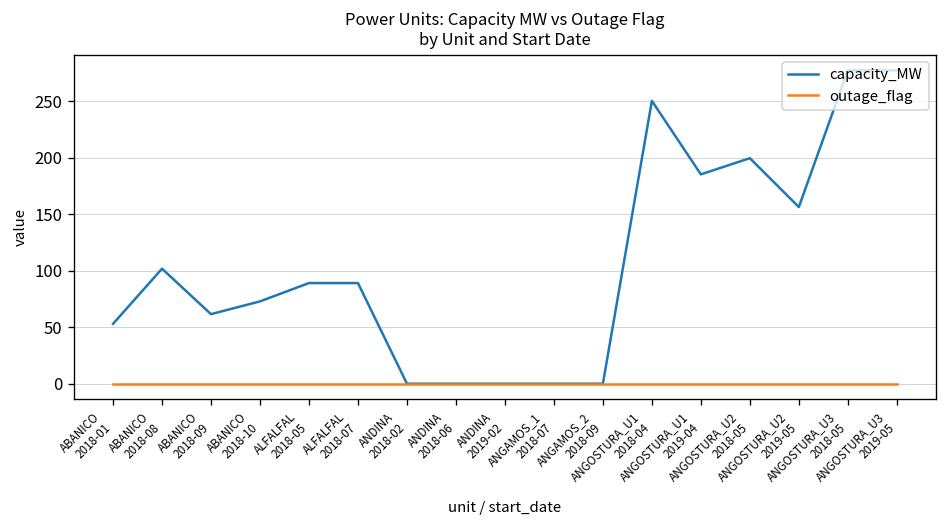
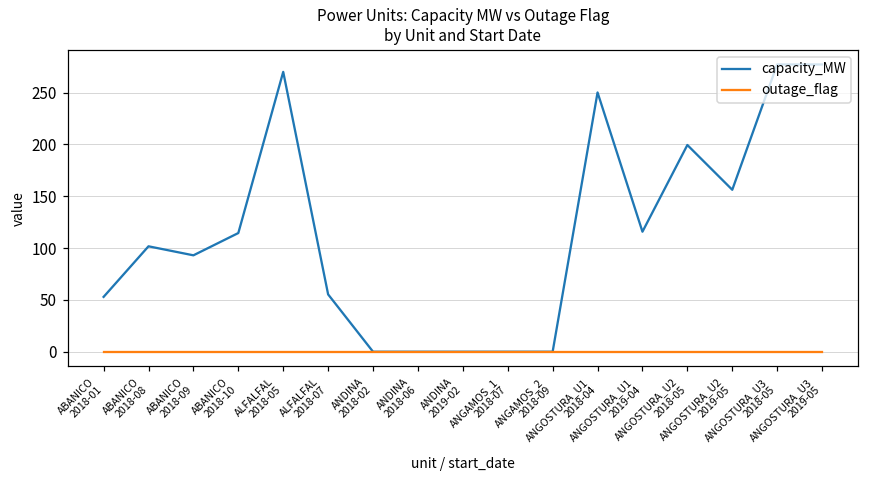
  {
    "capacity_MW": {
      "ABANICO 2018-01": 50,
      "ABANICO 2018-08": 100,
-     "ABANICO 2018-09": 60,
-     "ABANICO 2018-10": 70,
-     "ALFALFAL 2018-05": 90,
-     "ALFALFAL 2018-07": 90,
+     "ABANICO 2018-09": 90,
+     "ABANICO 2018-10": 110,
+     "ALFALFAL 2018-05": 270,
+     "ALFALFAL 2018-07": 60,
      "ANGOSTURA_U1 2018-04": 250,
-     "ANGOSTURA_U1 2019-04": 190,
+     "ANGOSTURA_U1 2019-04": 120,
      "ANGOSTURA_U2 2018-05": 200,
      "ANGOSTURA_U2 2019-05": 160
    },
    "outage_flag": {
      "ABANICO 2018-01": 0,
      "ABANICO 2018-08": 0,
      "ABANICO 2018-09": 0,
      "ABANICO 2018-10": 0,
      "ALFALFAL 2018-05": 0,
      "ALFALFAL 2018-07": 0,
      "ANGOSTURA_U1 2018-04": 0,
      "ANGOSTURA_U1 2019-04": 0,
      "ANGOSTURA_U2 2018-05": 0,
      "ANGOSTURA_U2 2019-05": 0,
      "ANGOSTURA_U3 2018-05": 0,
      "ANGOSTURA_U3 2019-05": 0
    }
  }
